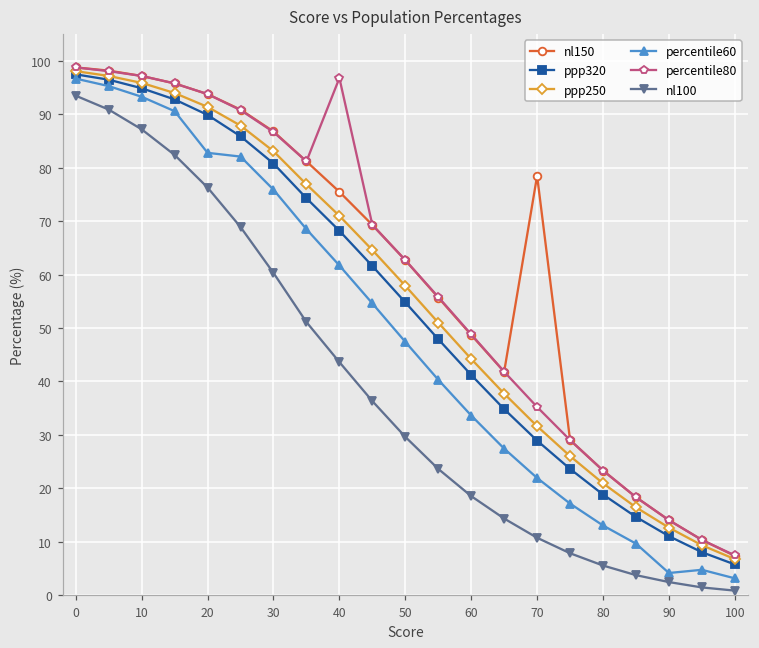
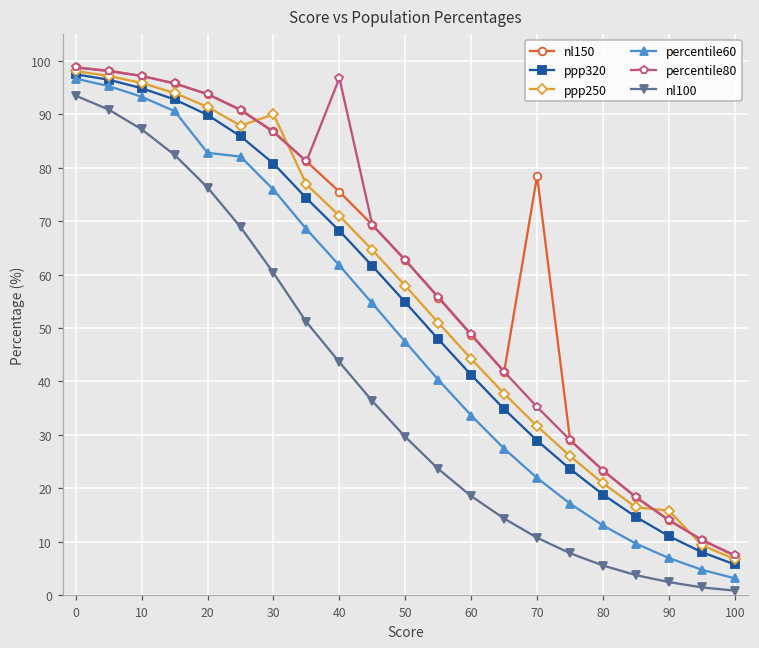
  {
    "nl150": {
      "40": 76,
      "70": 79
    },
    "ppp320": {
      "0": 98,
      "10": 95,
      "20": 90,
      "30": 81,
      "40": 68,
      "50": 55,
      "60": 41,
      "70": 29,
      "80": 19,
      "90": 11,
      "100": 6
    },
    "ppp250": {
      "0": 98,
      "10": 96,
      "20": 91,
-     "30": 83,
+     "30": 90,
      "40": 71,
      "50": 58,
      "60": 44,
      "70": 32,
      "80": 21,
-     "90": 13,
+     "90": 16,
      "100": 7
    },
    "percentile60": {
      "0": 97,
      "10": 93,
      "20": 83,
      "30": 76,
      "40": 62,
      "50": 47,
      "60": 34,
      "70": 22,
      "80": 13,
-     "90": 4,
+     "90": 7,
      "100": 3
    },
    "percentile80": {
      "40": 97,
      "70": 35
    },
    "nl100": {
      "0": 94,
      "10": 87,
      "20": 76,
      "30": 60,
      "40": 44,
      "50": 30,
      "60": 19,
      "70": 11,
      "80": 6,
      "90": 2,
      "100": 1
    }
  }
